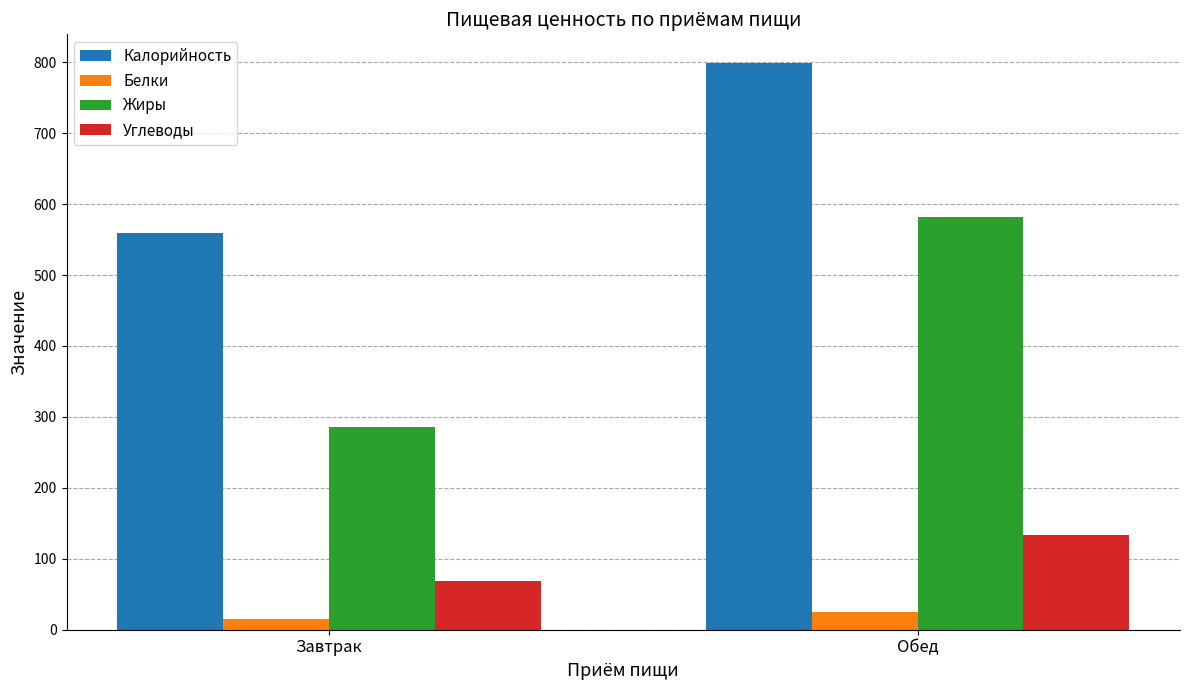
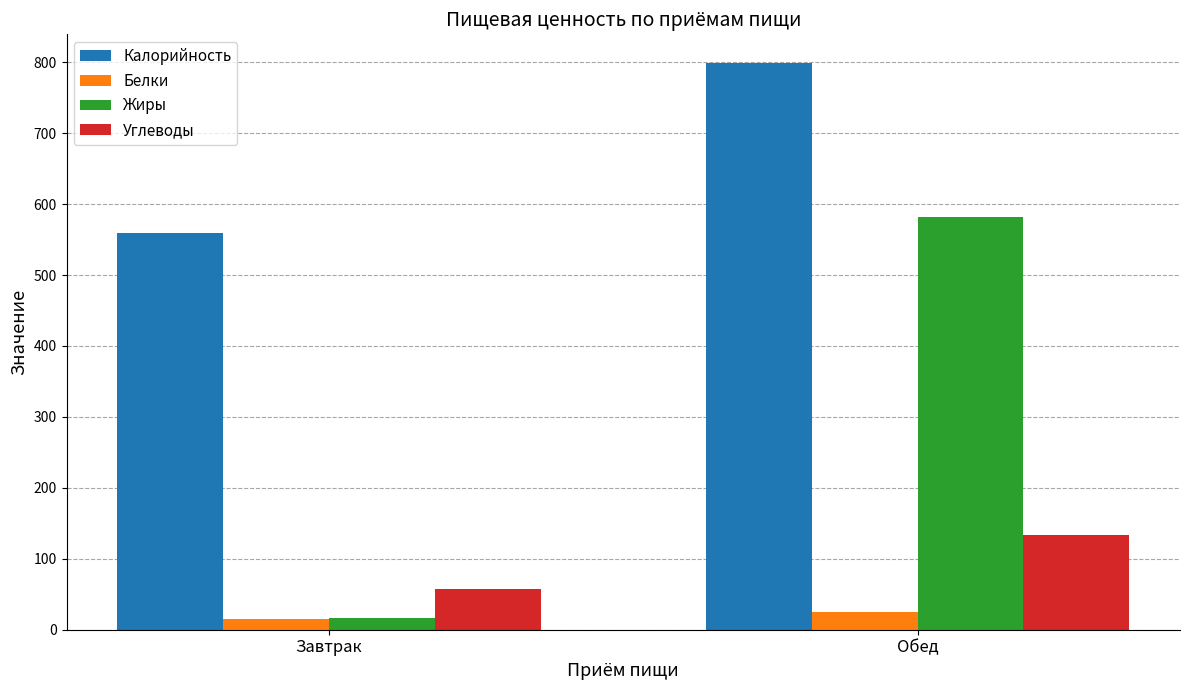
  {
    "Калорийность": {
      "Завтрак": 560,
      "Обед": 800
    },
    "Белки": {
      "Завтрак": 20,
      "Обед": 20
    },
    "Жиры": {
-     "Завтрак": 290,
+     "Завтрак": 20,
      "Обед": 580
    },
    "Углеводы": {
-     "Завтрак": 70,
+     "Завтрак": 60,
      "Обед": 130
    }
  }
